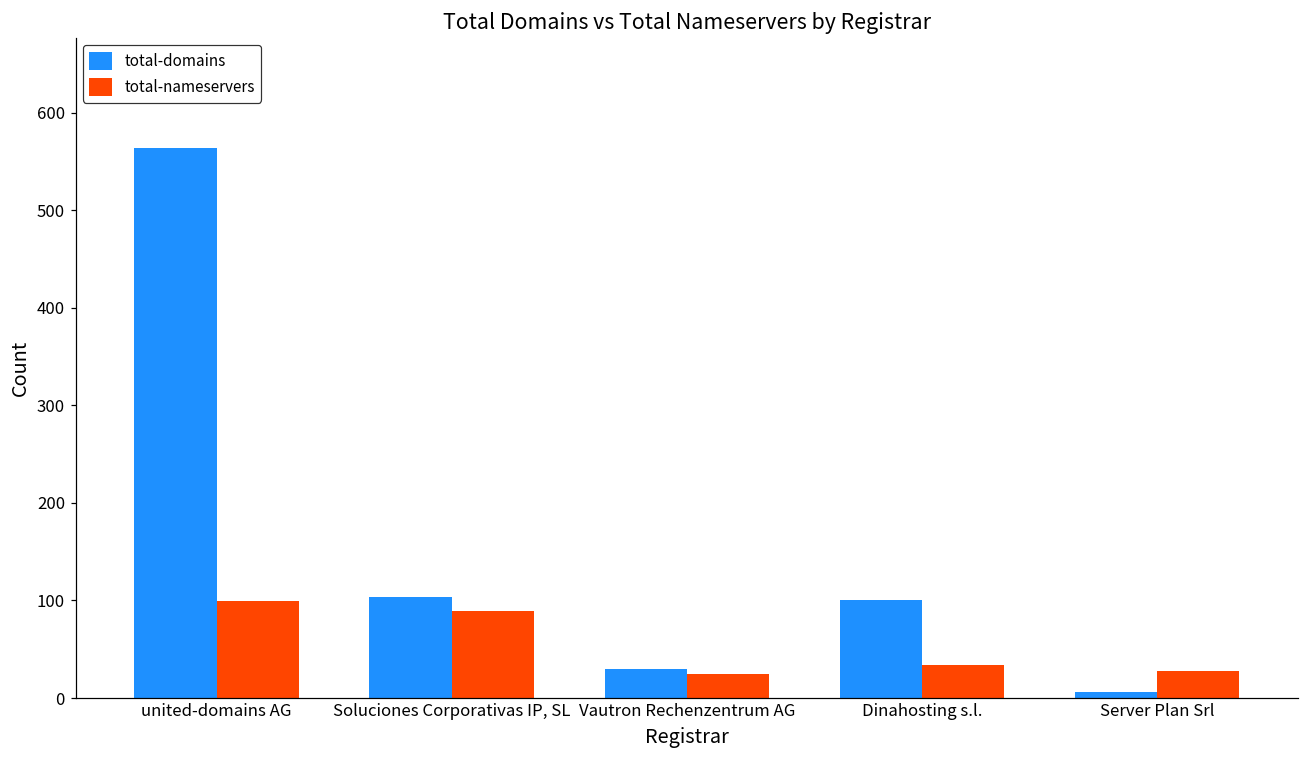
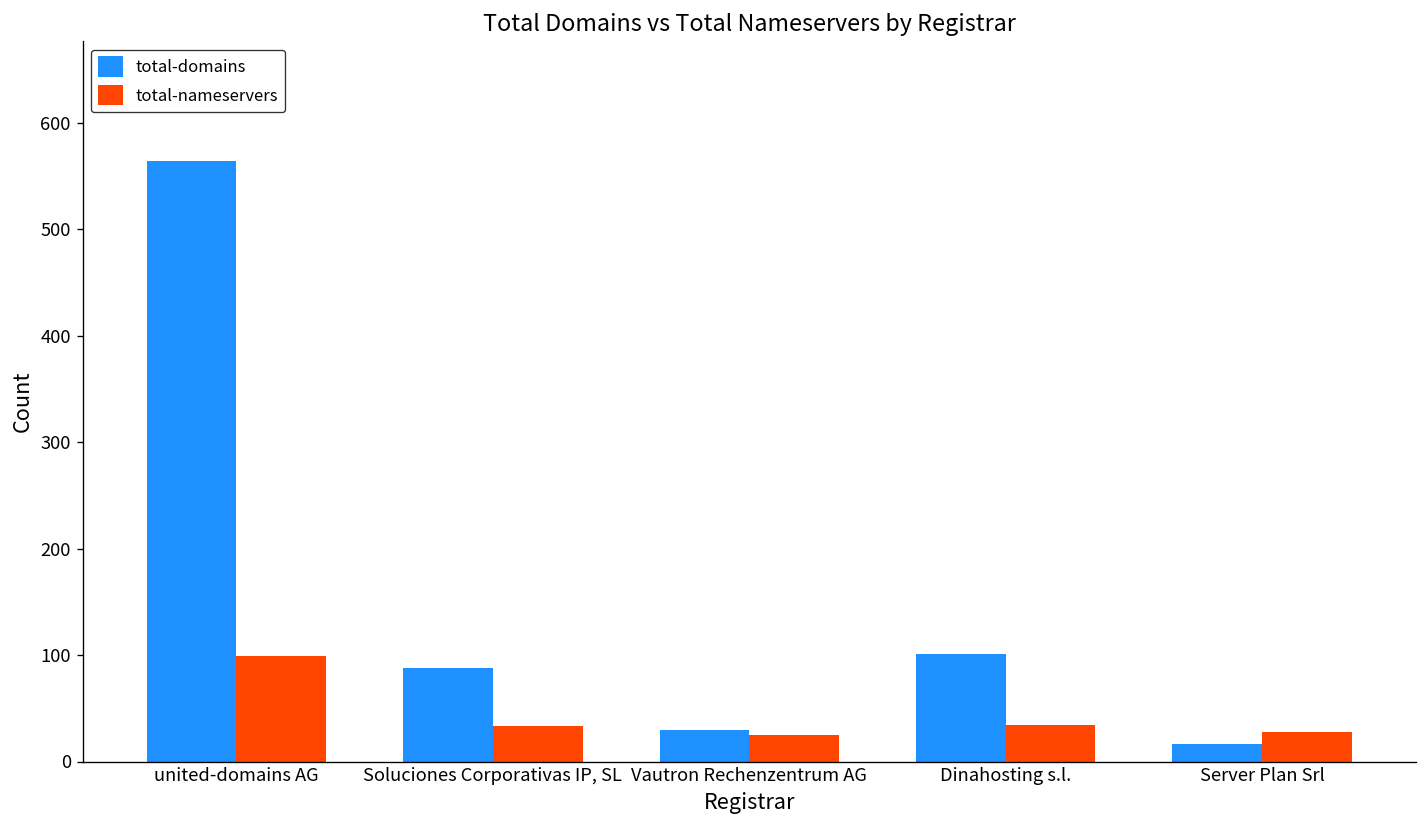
  {
    "total-domains": {
      "united-domains AG": 560,
-     "Soluciones Corporativas IP, SL": 100,
+     "Soluciones Corporativas IP, SL": 90,
      "Vautron Rechenzentrum AG": 30,
      "Dinahosting s.l.": 100,
-     "Server Plan Srl": 10
+     "Server Plan Srl": 20
    },
    "total-nameservers": {
      "united-domains AG": 100,
-     "Soluciones Corporativas IP, SL": 90,
+     "Soluciones Corporativas IP, SL": 30,
      "Vautron Rechenzentrum AG": 30,
      "Dinahosting s.l.": 30,
      "Server Plan Srl": 30
    }
  }
